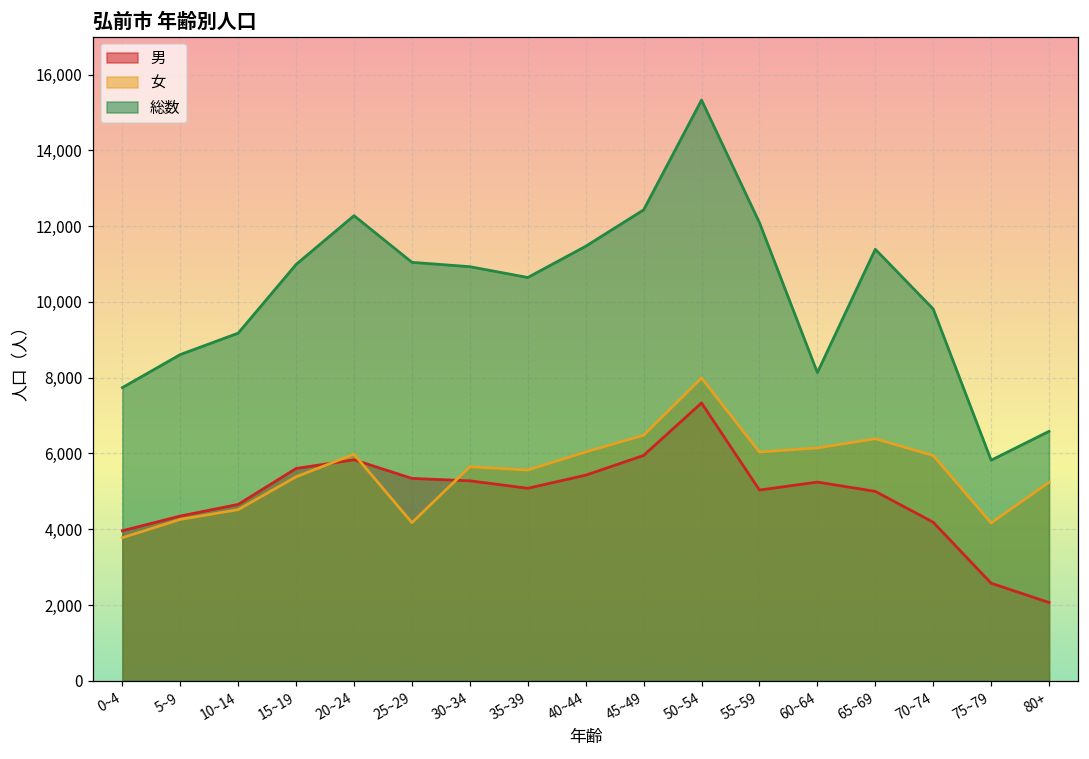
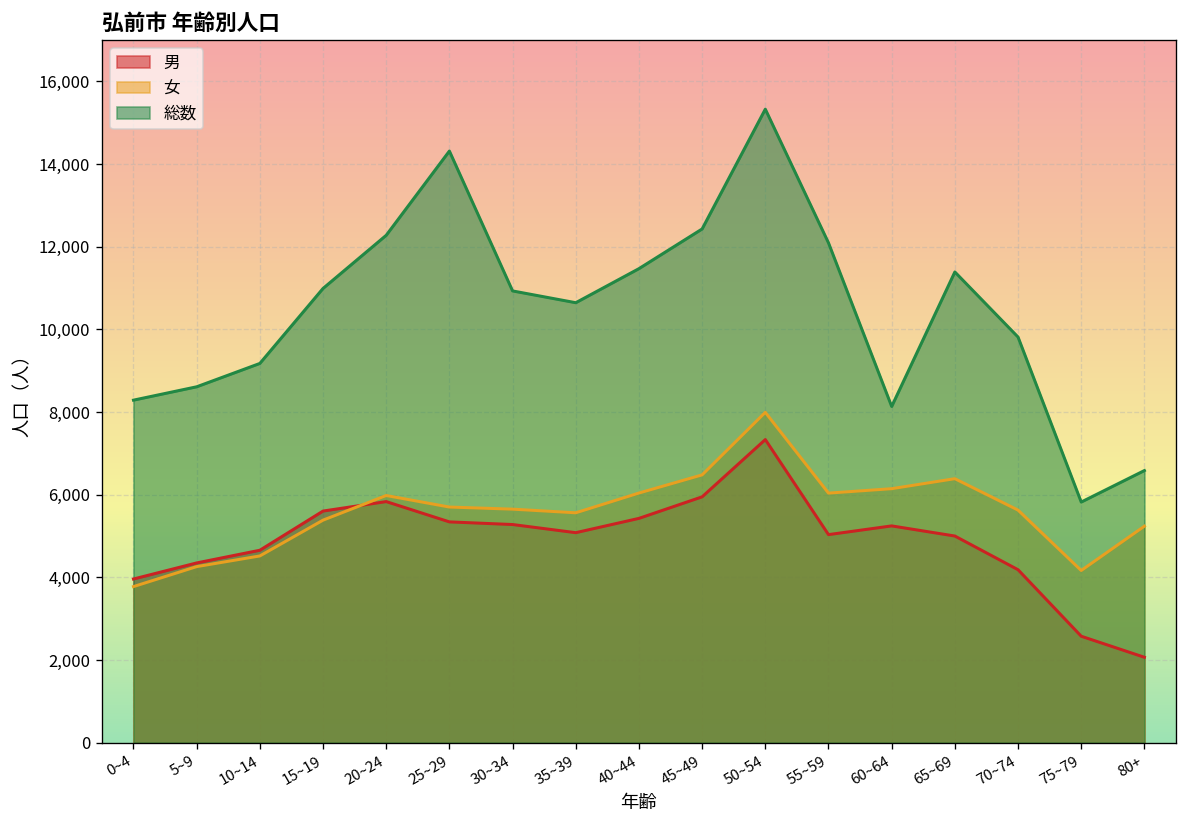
  {
    "男": {
      "0~4": "4,000",
      "5~9": "4,400",
      "10~14": "4,700",
      "15~19": "5,600",
      "20~24": "5,800",
      "25~29": "5,300",
      "30~34": "5,300",
      "35~39": "5,100",
      "40~44": "5,400",
      "45~49": "5,900",
      "50~54": "7,300",
      "55~59": "5,000",
      "60~64": "5,200",
      "65~69": "5,000",
      "70~74": "4,200",
      "75~79": "2,600",
      "80+": "2,100"
    },
    "女": {
      "0~4": "3,800",
      "5~9": "4,300",
      "10~14": "4,500",
      "15~19": "5,400",
      "20~24": "6,000",
-     "25~29": "4,200",
+     "25~29": "5,700",
      "30~34": "5,700",
      "35~39": "5,600",
      "40~44": "6,000",
      "45~49": "6,500",
      "50~54": "8,000",
      "55~59": "6,000",
      "60~64": "6,100",
      "65~69": "6,400",
-     "70~74": "5,900",
+     "70~74": "5,600",
      "75~79": "4,200",
      "80+": "5,200"
    },
    "総数": {
-     "0~4": "7,700",
+     "0~4": "8,300",
      "5~9": "8,600",
      "10~14": "9,200",
      "15~19": "11,000",
      "20~24": "12,300",
-     "25~29": "11,000",
+     "25~29": "14,300",
      "30~34": "10,900",
      "35~39": "10,600",
      "40~44": "11,500",
      "45~49": "12,400",
      "50~54": "15,300",
      "55~59": "12,100",
      "60~64": "8,100",
      "65~69": "11,400",
      "70~74": "9,800",
      "75~79": "5,800",
      "80+": "6,600"
    }
  }
